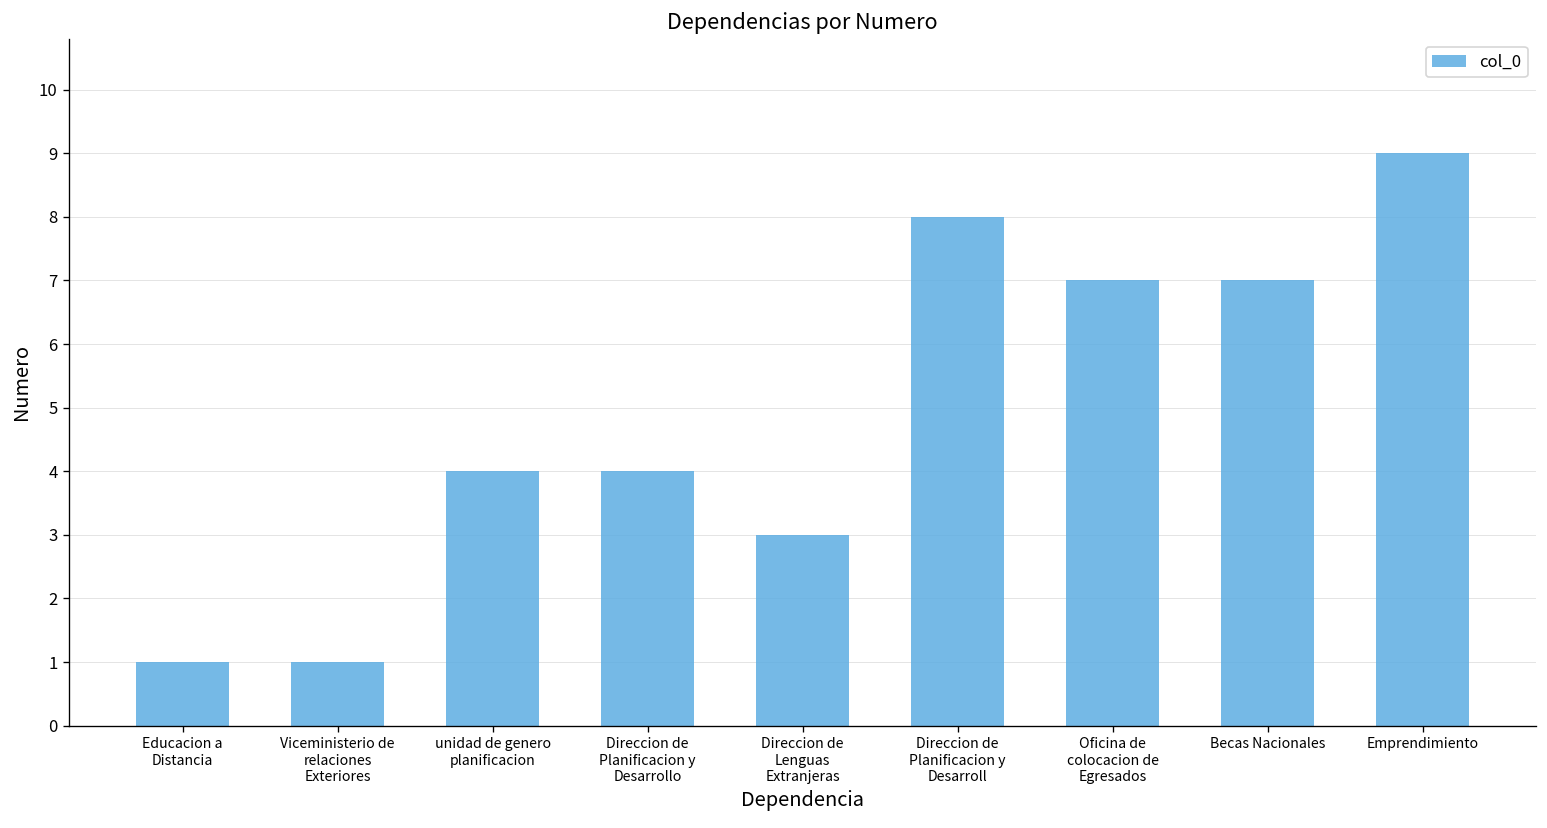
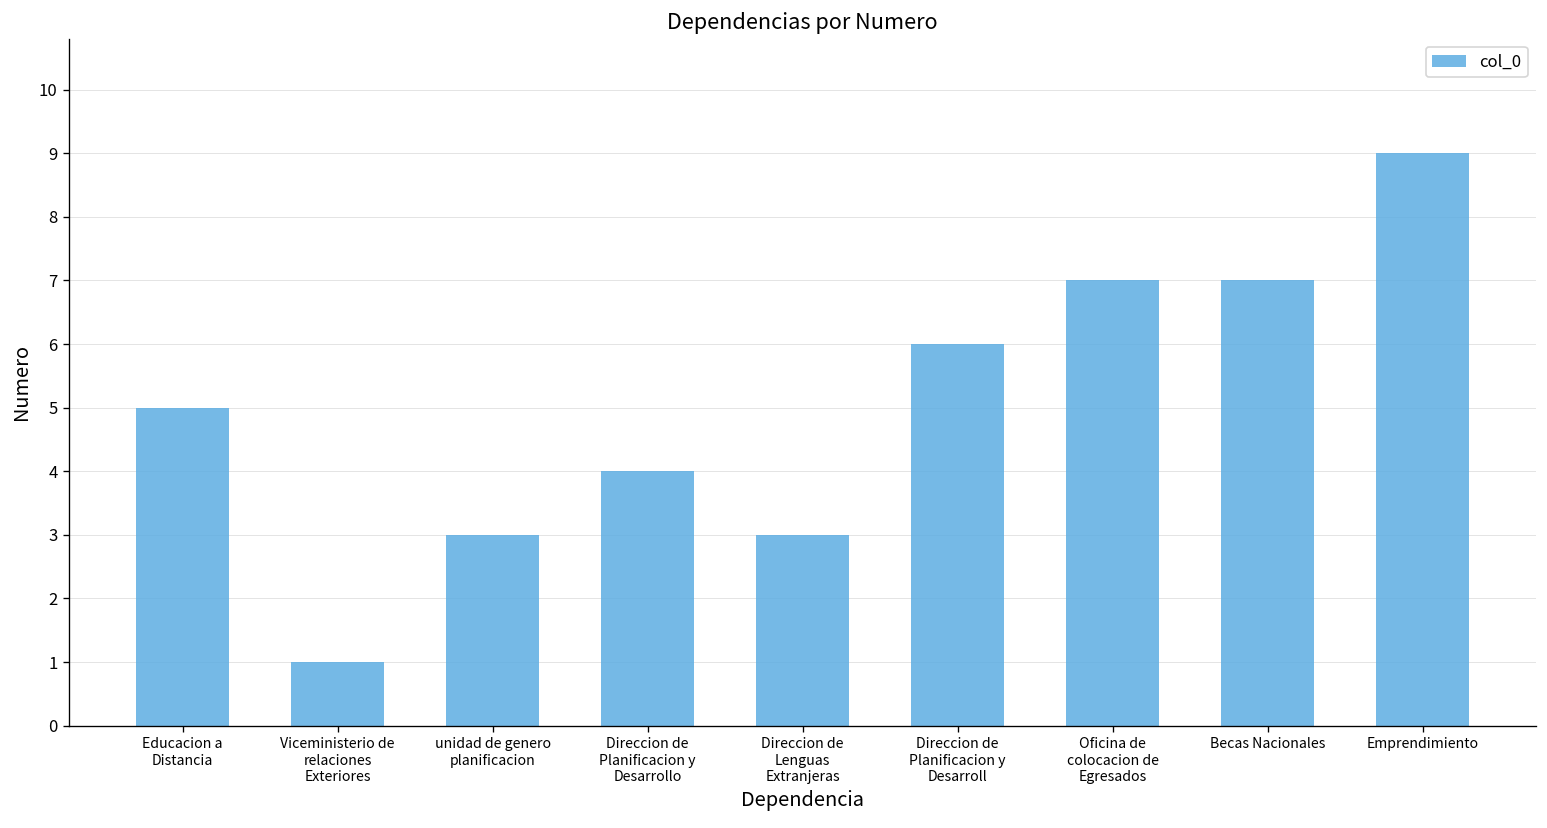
  {
-   "Educacion a Distancia": 1,
+   "Educacion a Distancia": 5,
    "Viceministerio de relaciones Exteriores": 1,
-   "unidad de genero planificacion": 4,
+   "unidad de genero planificacion": 3,
    "Direccion de Planificacion y Desarrollo": 4,
    "Direccion de Lenguas Extranjeras": 3,
-   "Direccion de Planificacion y Desarroll": 8,
+   "Direccion de Planificacion y Desarroll": 6,
    "Oficina de colocacion de Egresados": 7,
    "Becas Nacionales": 7,
    "Emprendimiento": 9
  }
